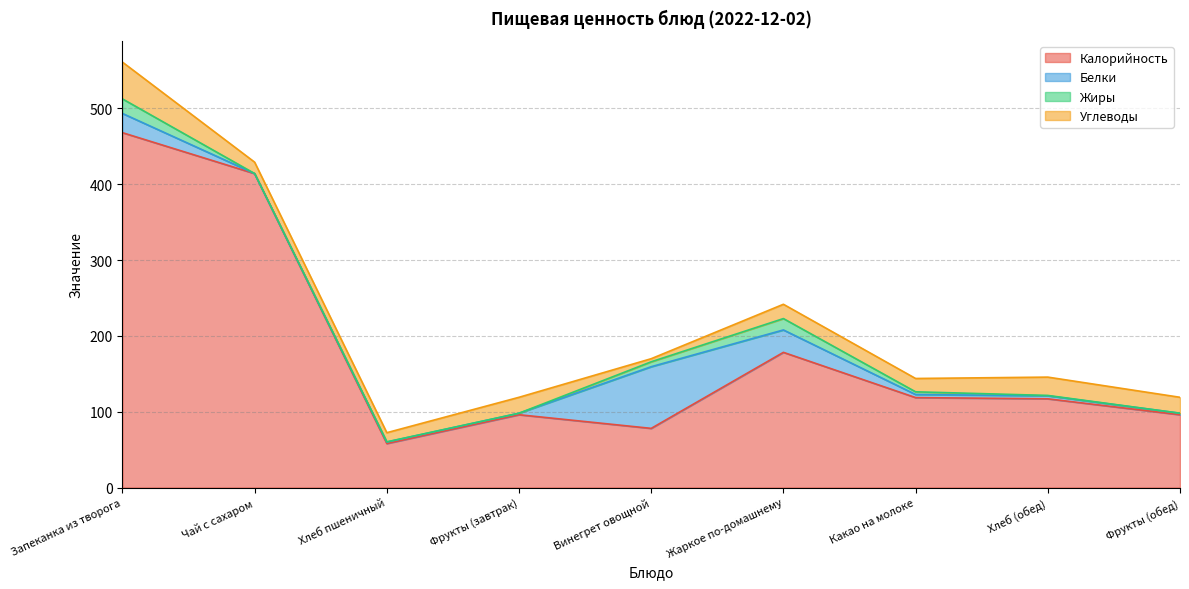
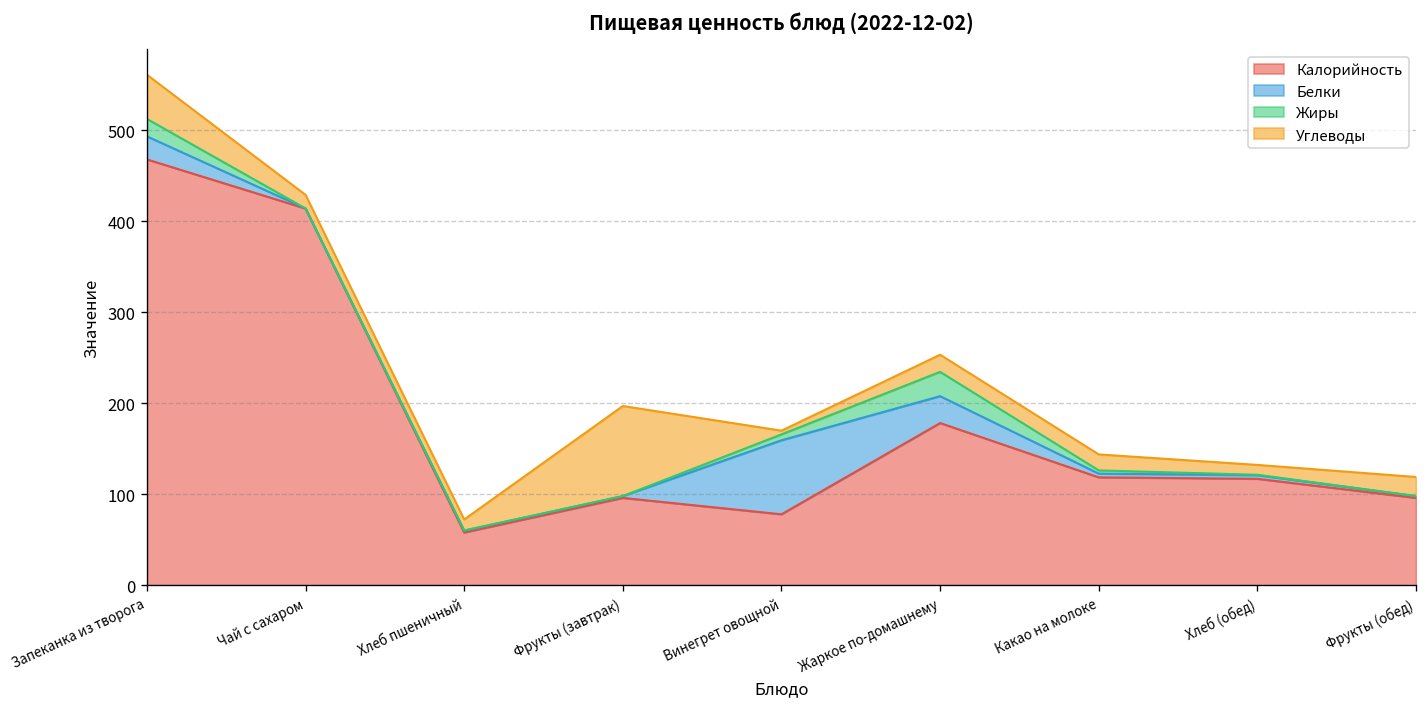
  {
    "Калорийность": {
      "Запеканка из творога": 470,
      "Винегрет овощной": 80,
      "Жаркое по-домашнему": 180,
      "Какао на молоке": 120,
      "Хлеб (обед)": 120
    },
    "Белки": {
      "Запеканка из творога": 30,
      "Винегрет овощной": 80,
      "Жаркое по-домашнему": 30,
      "Какао на молоке": 0
    },
    "Жиры": {
      "Запеканка из творога": 20,
      "Винегрет овощной": 10,
-     "Жаркое по-домашнему": 20,
+     "Жаркое по-домашнему": 30,
      "Какао на молоке": 0
    },
    "Углеводы": {
      "Запеканка из творога": 50,
      "Чай с сахаром": 20,
      "Хлеб пшеничный": 10,
-     "Фрукты (завтрак)": 20,
+     "Фрукты (завтрак)": 100,
      "Винегрет овощной": 0,
      "Жаркое по-домашнему": 20,
      "Какао на молоке": 20,
-     "Хлеб (обед)": 20,
+     "Хлеб (обед)": 10,
      "Фрукты (обед)": 20
    }
  }
